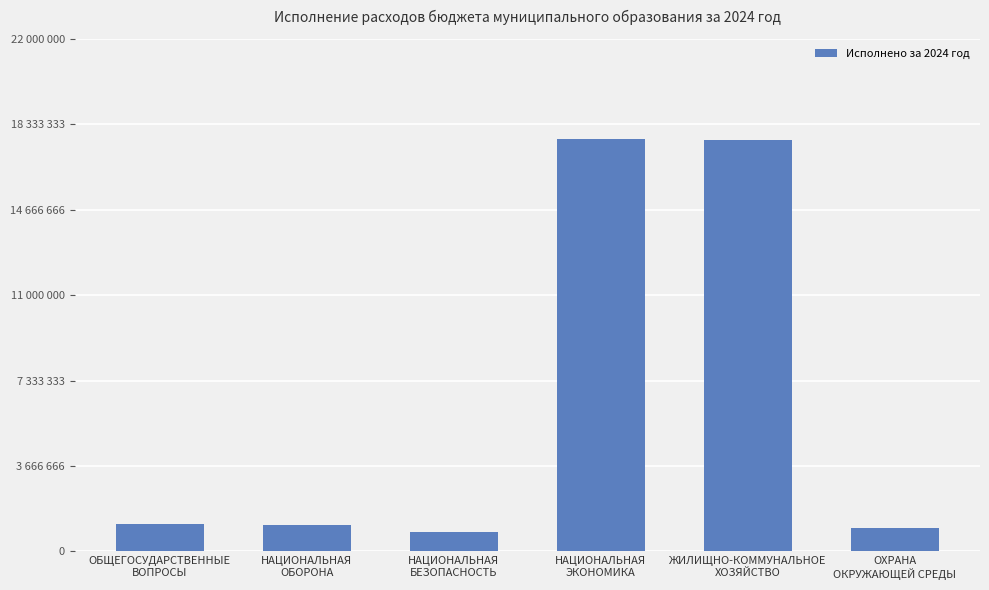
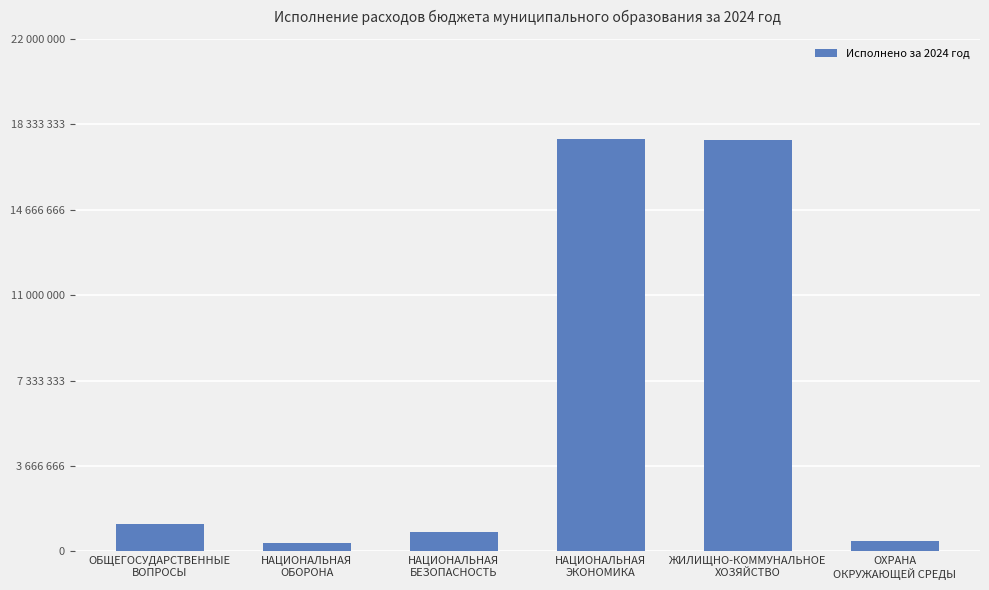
  {
    "ОБЩЕГОСУДАРСТВЕННЫЕ ВОПРОСЫ": 1200000,
-   "НАЦИОНАЛЬНАЯ ОБОРОНА": 1100000,
+   "НАЦИОНАЛЬНАЯ ОБОРОНА": 400000,
    "НАЦИОНАЛЬНАЯ БЕЗОПАСНОСТЬ": 800000,
    "НАЦИОНАЛЬНАЯ ЭКОНОМИКА": 17700000,
    "ЖИЛИЩНО-КОММУНАЛЬНОЕ ХОЗЯЙСТВО": 17600000,
-   "ОХРАНА ОКРУЖАЮЩЕЙ СРЕДЫ": 1000000
+   "ОХРАНА ОКРУЖАЮЩЕЙ СРЕДЫ": 400000
  }
